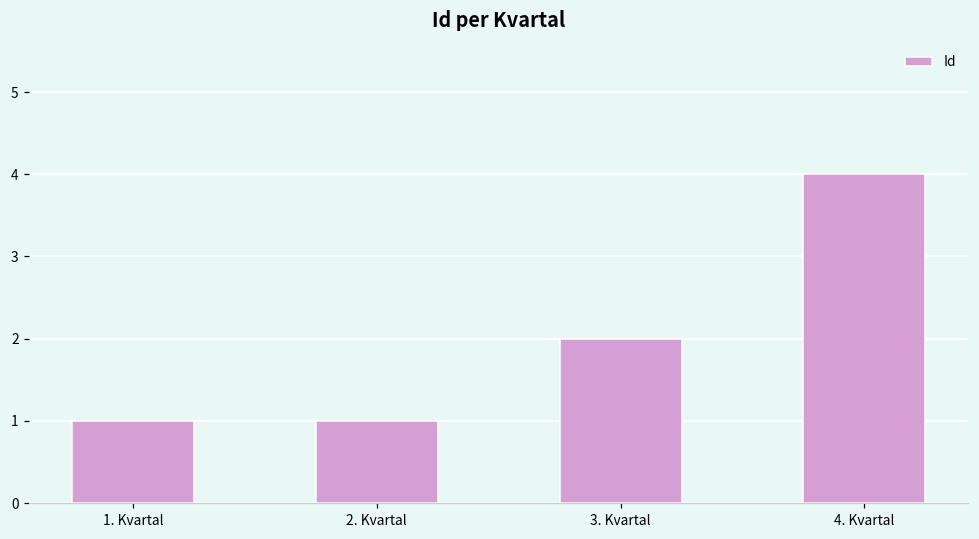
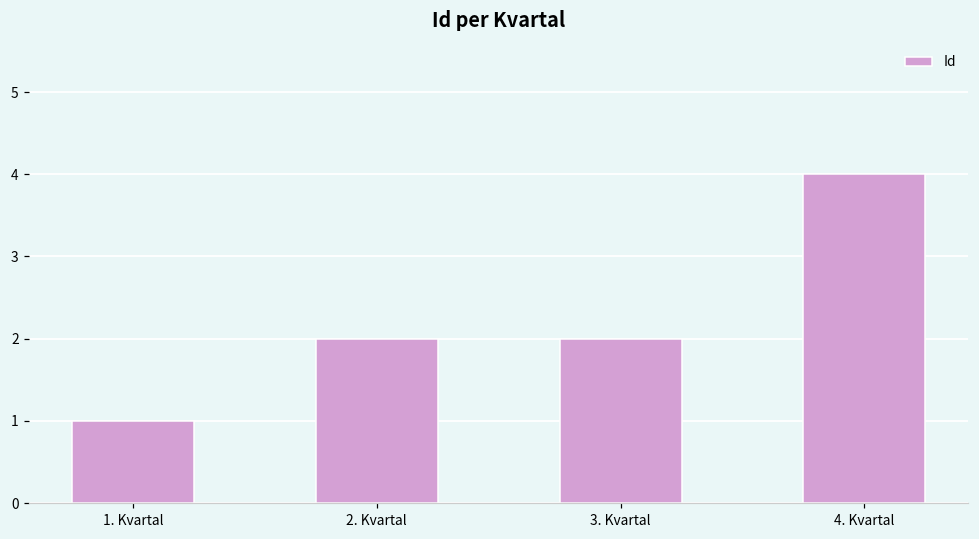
  {
    "1. Kvartal": 1,
-   "2. Kvartal": 1,
+   "2. Kvartal": 2,
    "3. Kvartal": 2,
    "4. Kvartal": 4
  }
